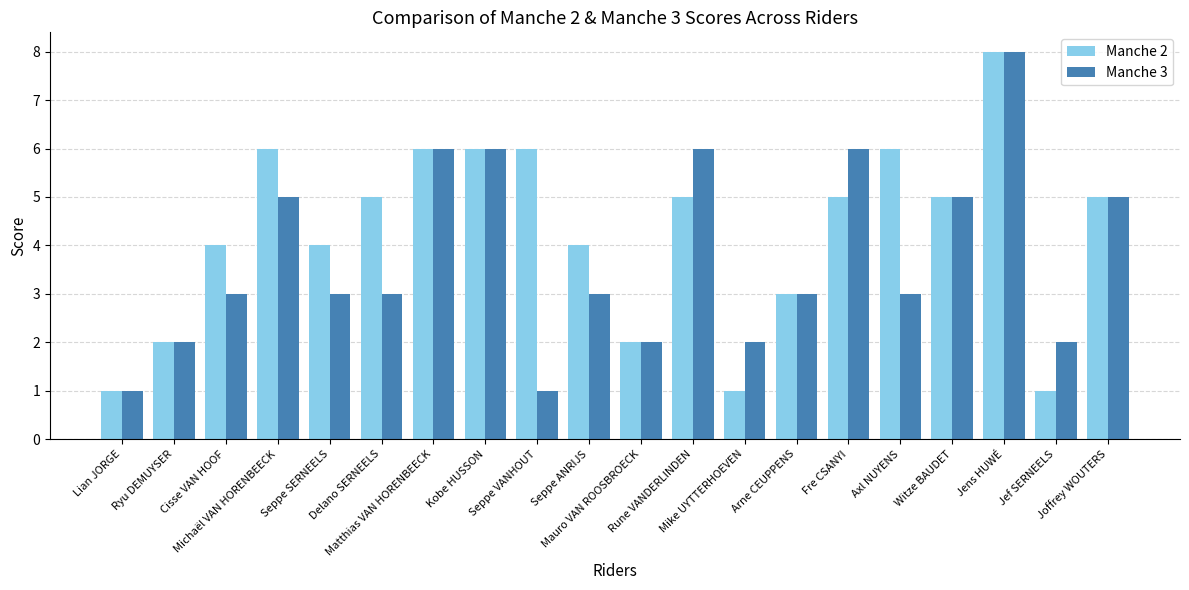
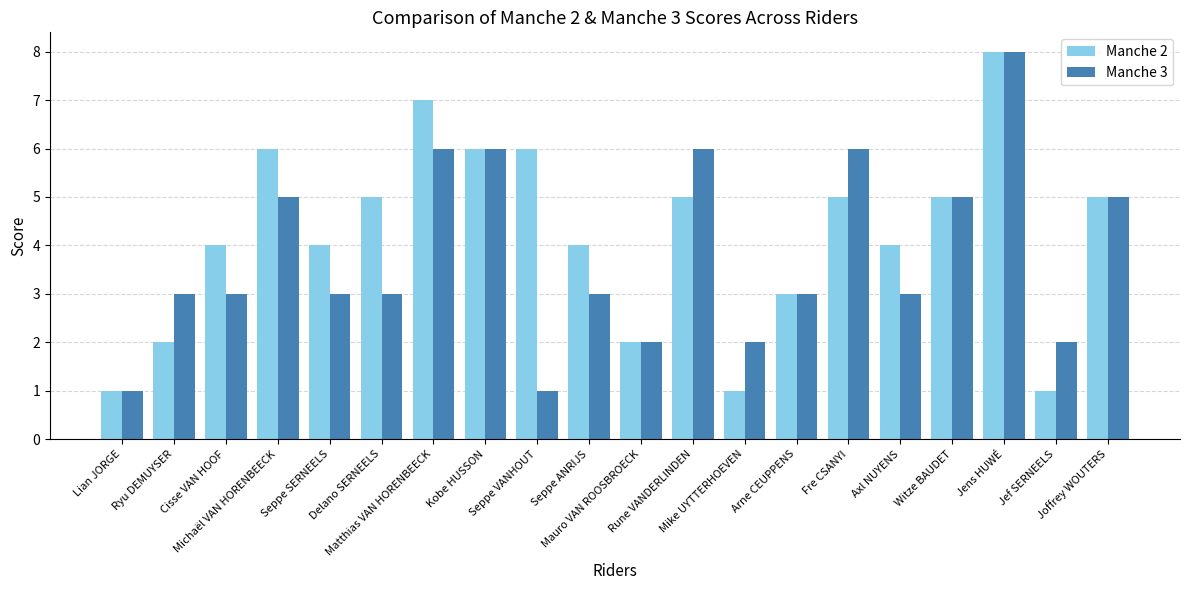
  {
    "Manche 2": {
      "Lian JORGE": 1,
      "Ryu DEMUYSER": 2,
      "Cisse VAN HOOF": 4,
      "Michaël VAN HORENBEECK": 6,
      "Seppe SERNEELS": 4,
      "Delano SERNEELS": 5,
-     "Matthias VAN HORENBEECK": 6,
+     "Matthias VAN HORENBEECK": 7,
      "Kobe HUSSON": 6,
      "Seppe VANHOUT": 6,
      "Seppe ANRIJS": 4,
      "Mauro VAN ROOSBROECK": 2,
      "Rune VANDERLINDEN": 5,
      "Mike UYTTERHOEVEN": 1,
      "Arne CEUPPENS": 3,
      "Fre CSANYI": 5,
-     "Axl NUYENS": 6,
+     "Axl NUYENS": 4,
      "Witze BAUDET": 5,
      "Jens HUWÉ": 8,
      "Jef SERNEELS": 1,
      "Joffrey WOUTERS": 5
    },
    "Manche 3": {
      "Lian JORGE": 1,
-     "Ryu DEMUYSER": 2,
+     "Ryu DEMUYSER": 3,
      "Cisse VAN HOOF": 3,
      "Michaël VAN HORENBEECK": 5,
      "Seppe SERNEELS": 3,
      "Delano SERNEELS": 3,
      "Matthias VAN HORENBEECK": 6,
      "Kobe HUSSON": 6,
      "Seppe VANHOUT": 1,
      "Seppe ANRIJS": 3,
      "Mauro VAN ROOSBROECK": 2,
      "Rune VANDERLINDEN": 6,
      "Mike UYTTERHOEVEN": 2,
      "Arne CEUPPENS": 3,
      "Fre CSANYI": 6,
      "Axl NUYENS": 3,
      "Witze BAUDET": 5,
      "Jens HUWÉ": 8,
      "Jef SERNEELS": 2,
      "Joffrey WOUTERS": 5
    }
  }
